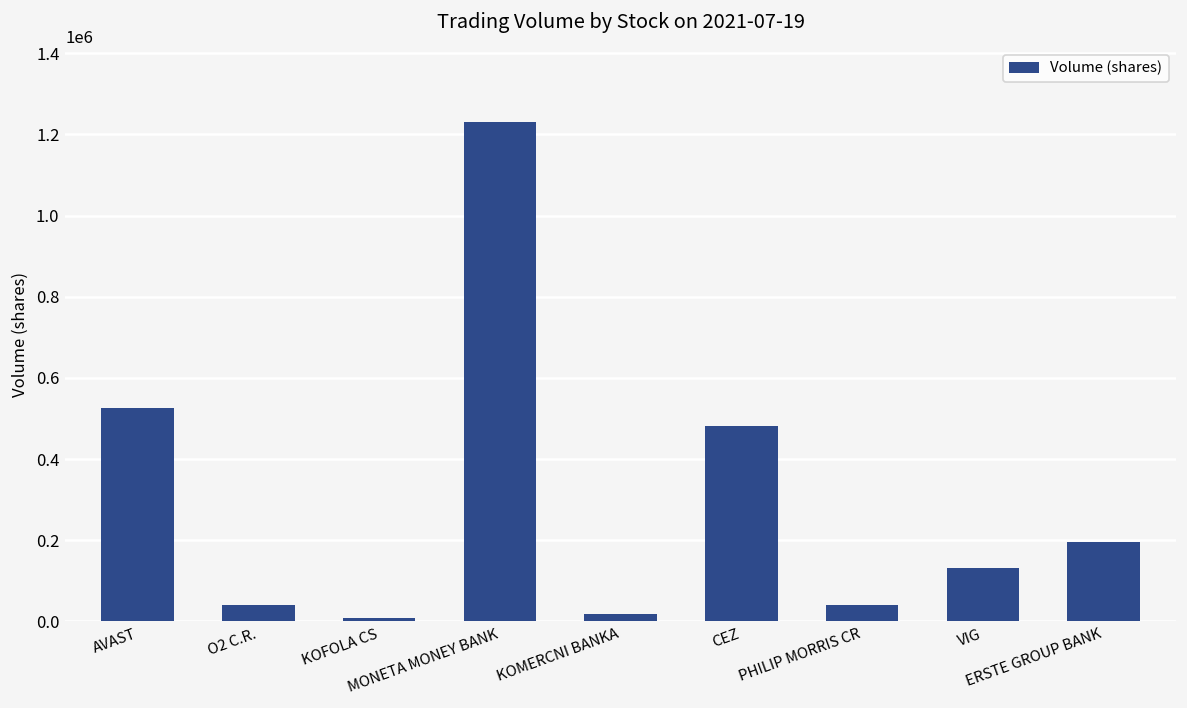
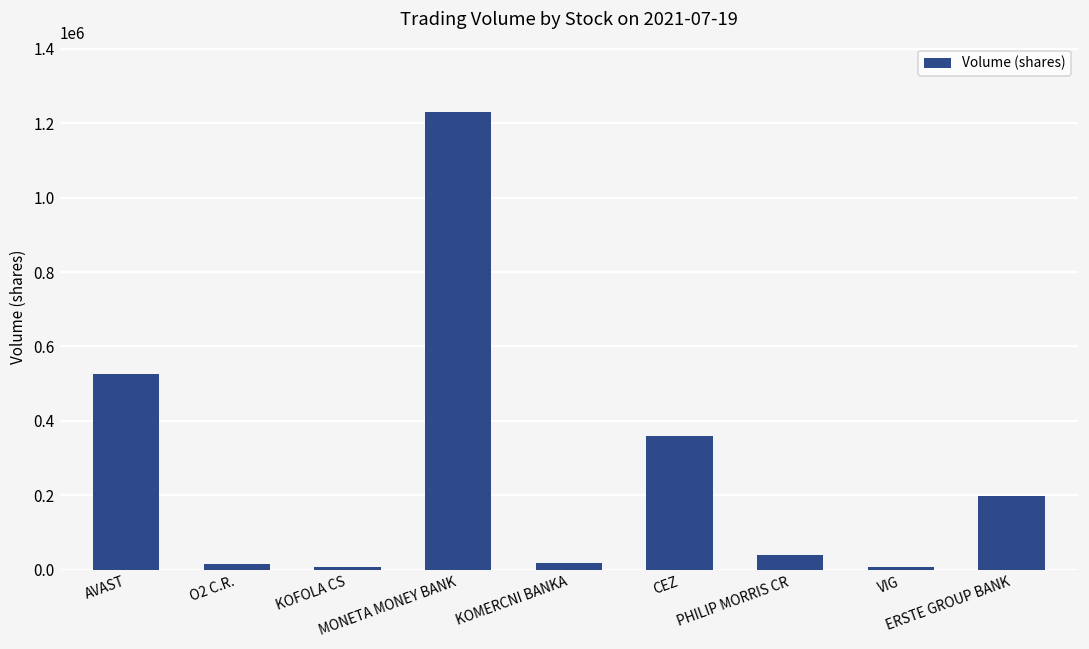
  {
    "AVAST": 530000,
-   "O2 C.R.": 40000,
+   "O2 C.R.": 10000,
    "KOFOLA CS": 10000,
    "MONETA MONEY BANK": 1230000,
    "KOMERCNI BANKA": 20000,
-   "CEZ": 480000,
+   "CEZ": 360000,
    "PHILIP MORRIS CR": 40000,
-   "VIG": 130000,
+   "VIG": 10000,
    "ERSTE GROUP BANK": 200000
  }
